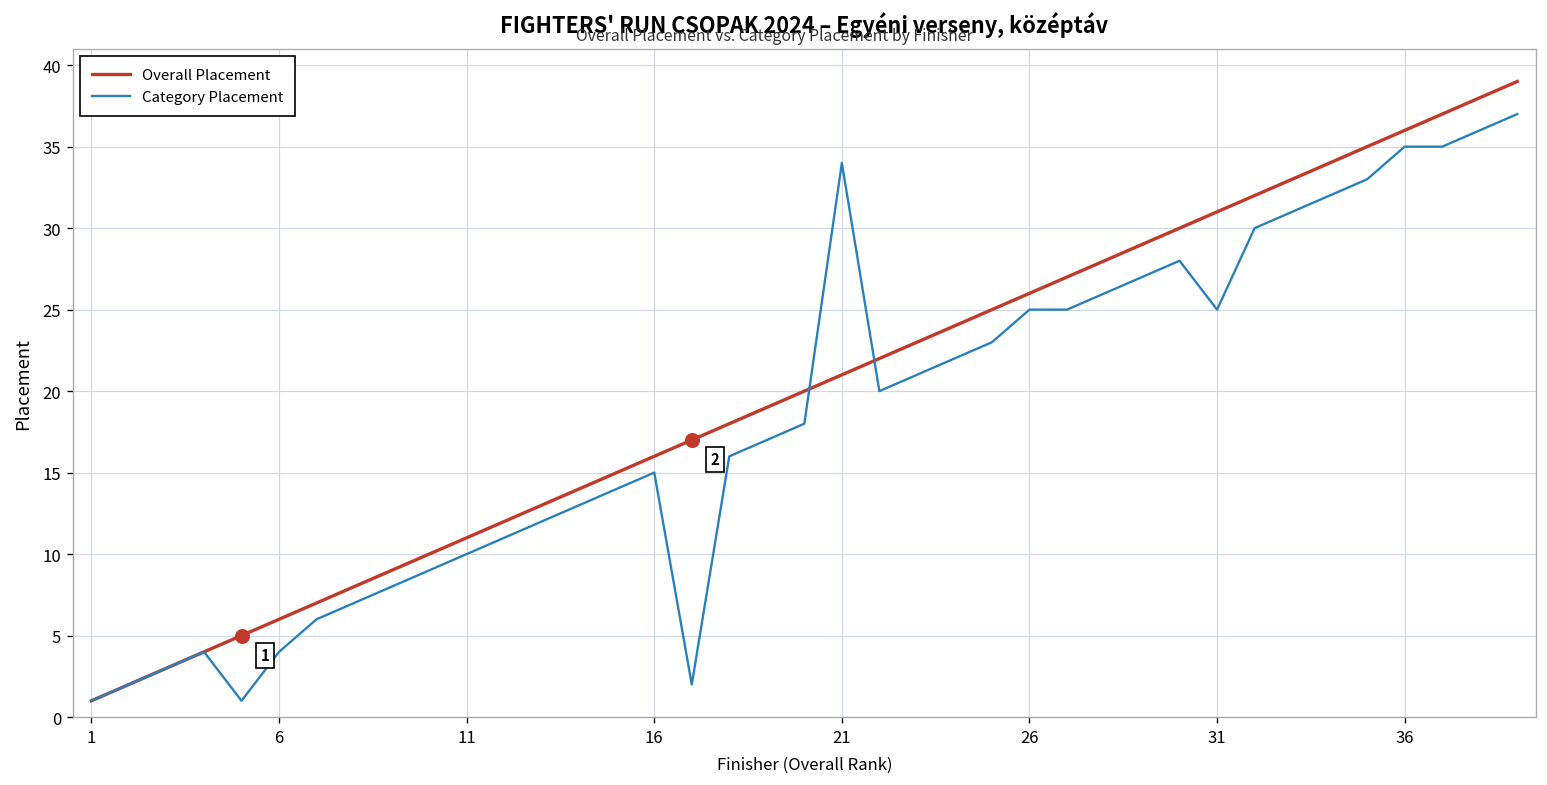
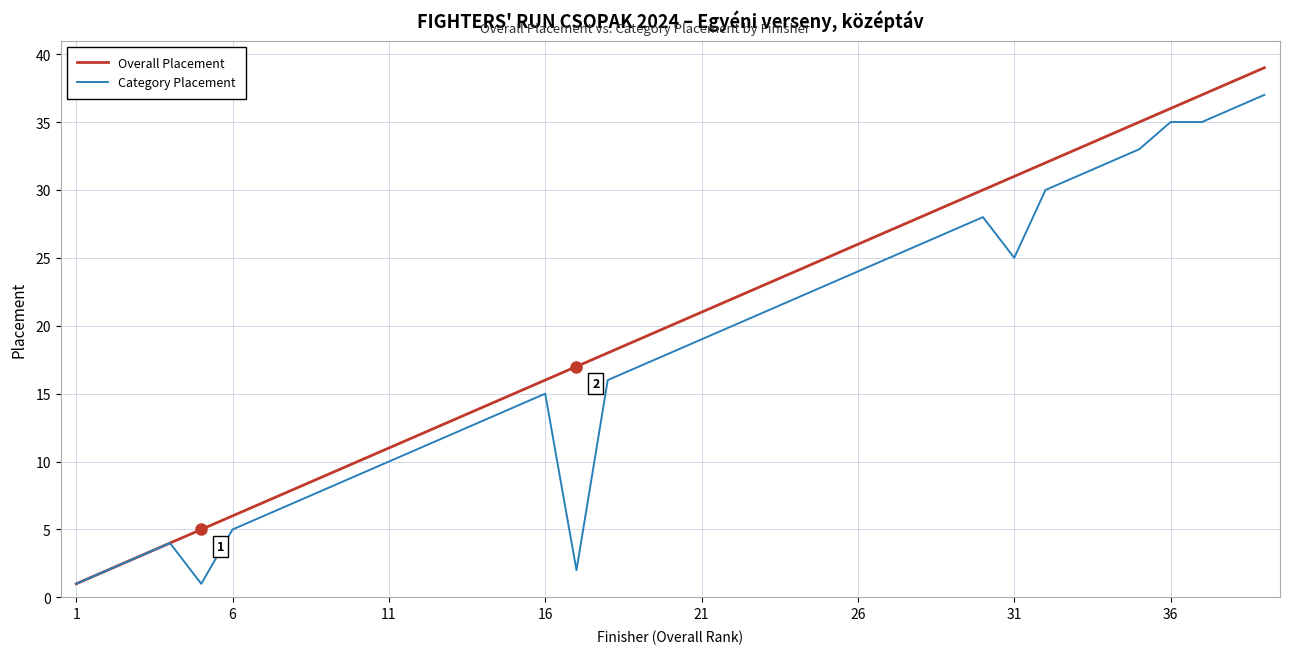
  {
    "Category Placement": {
-     "6": 4,
+     "6": 5,
      "11": 10,
      "16": 15,
-     "21": 34,
-     "26": 25,
+     "21": 19,
+     "26": 24,
      "31": 25,
      "36": 35
    }
  }
